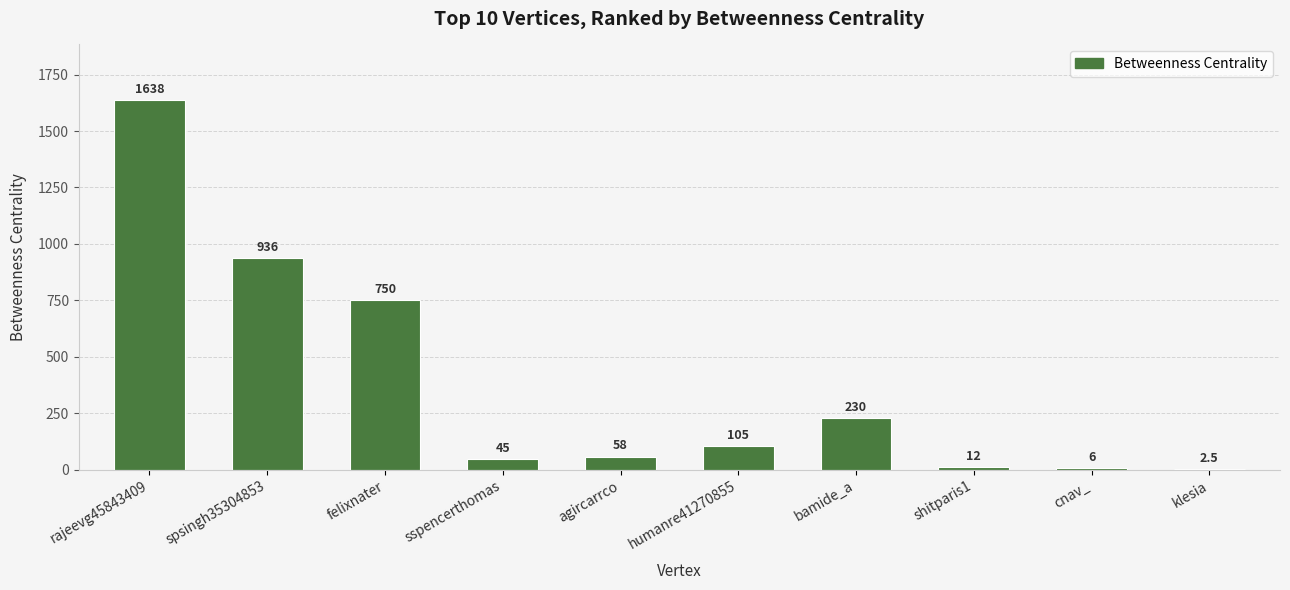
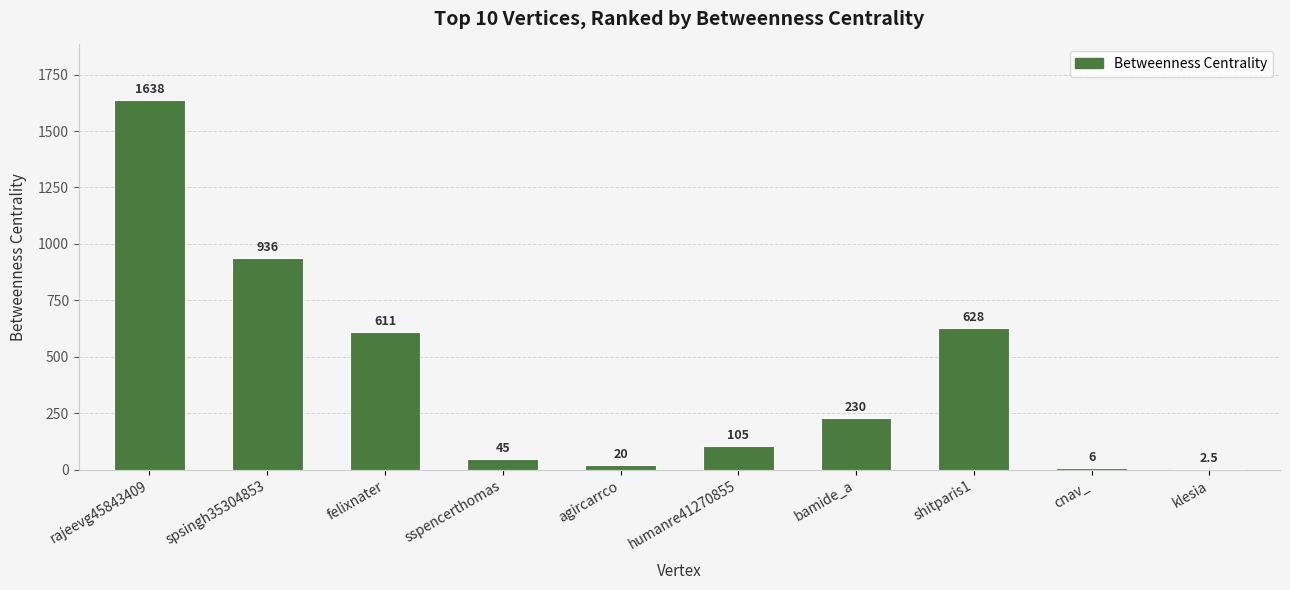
  {
    "rajeevg45843409": 1638,
    "spsingh35304853": 936,
-   "felixnater": 750,
+   "felixnater": 611,
    "sspencerthomas": 45,
-   "agircarrco": 58,
+   "agircarrco": 20,
    "humanre41270855": 105,
    "bamide_a": 230,
-   "shitparis1": 12,
+   "shitparis1": 628,
    "cnav_": 6,
    "klesia": 2.5
  }
